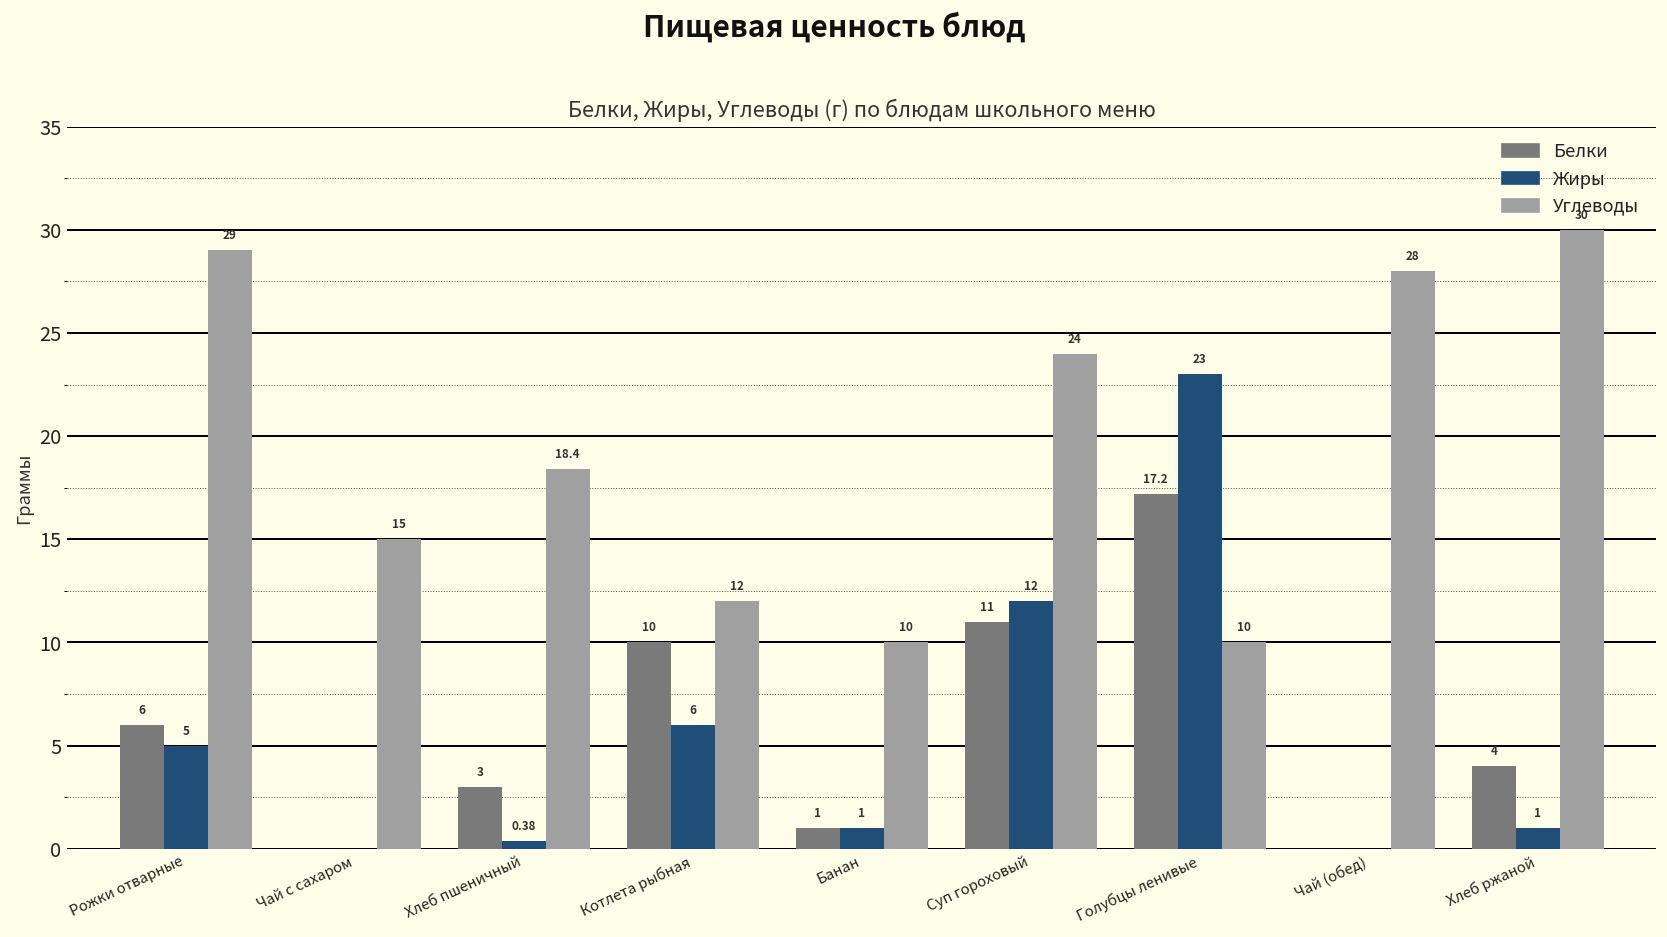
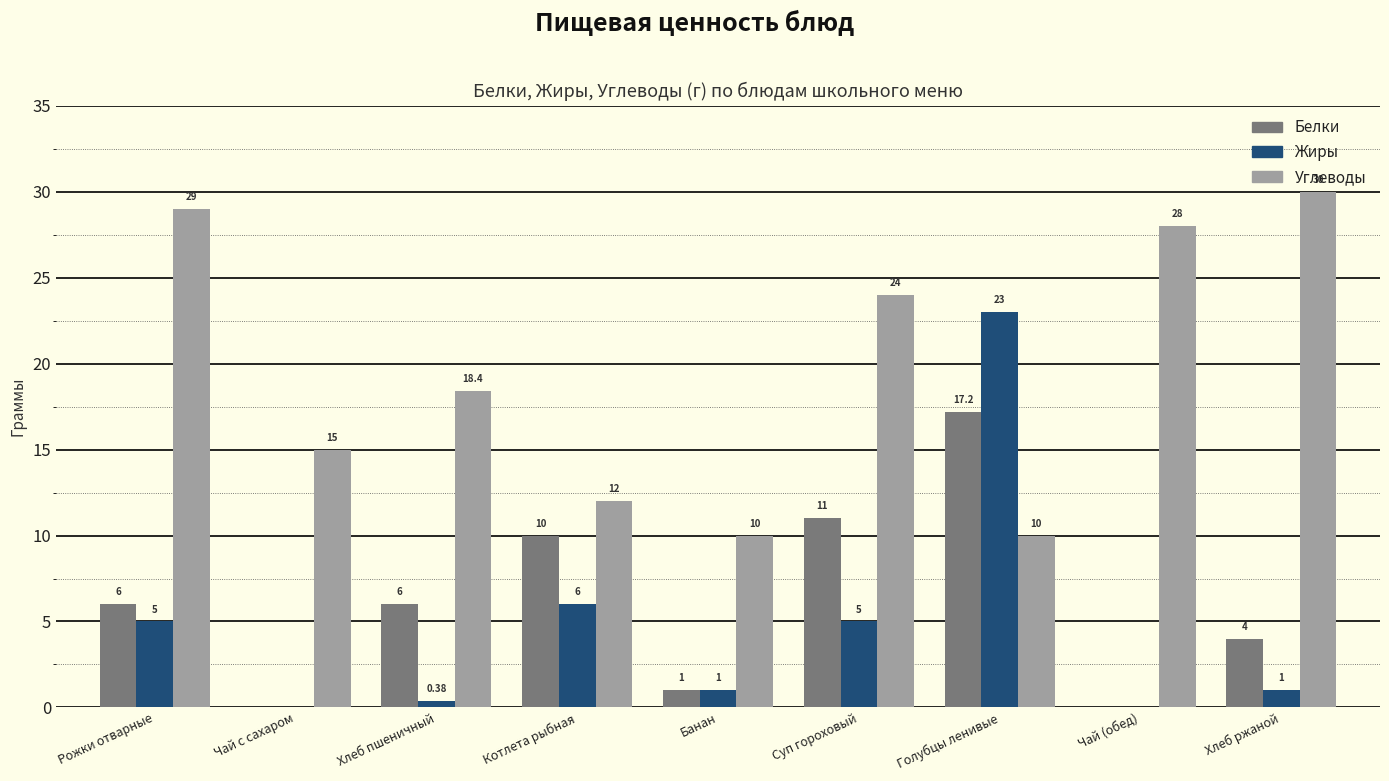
  {
    "Белки": {
      "Рожки отварные": 6,
-     "Хлеб пшеничный": 3,
+     "Хлеб пшеничный": 6,
      "Котлета рыбная": 10,
      "Банан": 1,
      "Суп гороховый": 11,
      "Голубцы ленивые": 17.2,
      "Хлеб ржаной": 4
    },
    "Жиры": {
      "Рожки отварные": 5,
      "Хлеб пшеничный": 0.38,
      "Котлета рыбная": 6,
      "Банан": 1,
-     "Суп гороховый": 12,
+     "Суп гороховый": 5,
      "Голубцы ленивые": 23,
      "Хлеб ржаной": 1
    },
    "Углеводы": {
      "Рожки отварные": 29,
      "Чай с сахаром": 15,
      "Хлеб пшеничный": 18.4,
      "Котлета рыбная": 12,
      "Банан": 10,
      "Суп гороховый": 24,
      "Голубцы ленивые": 10,
      "Чай (обед)": 28,
      "Хлеб ржаной": 30
    }
  }
